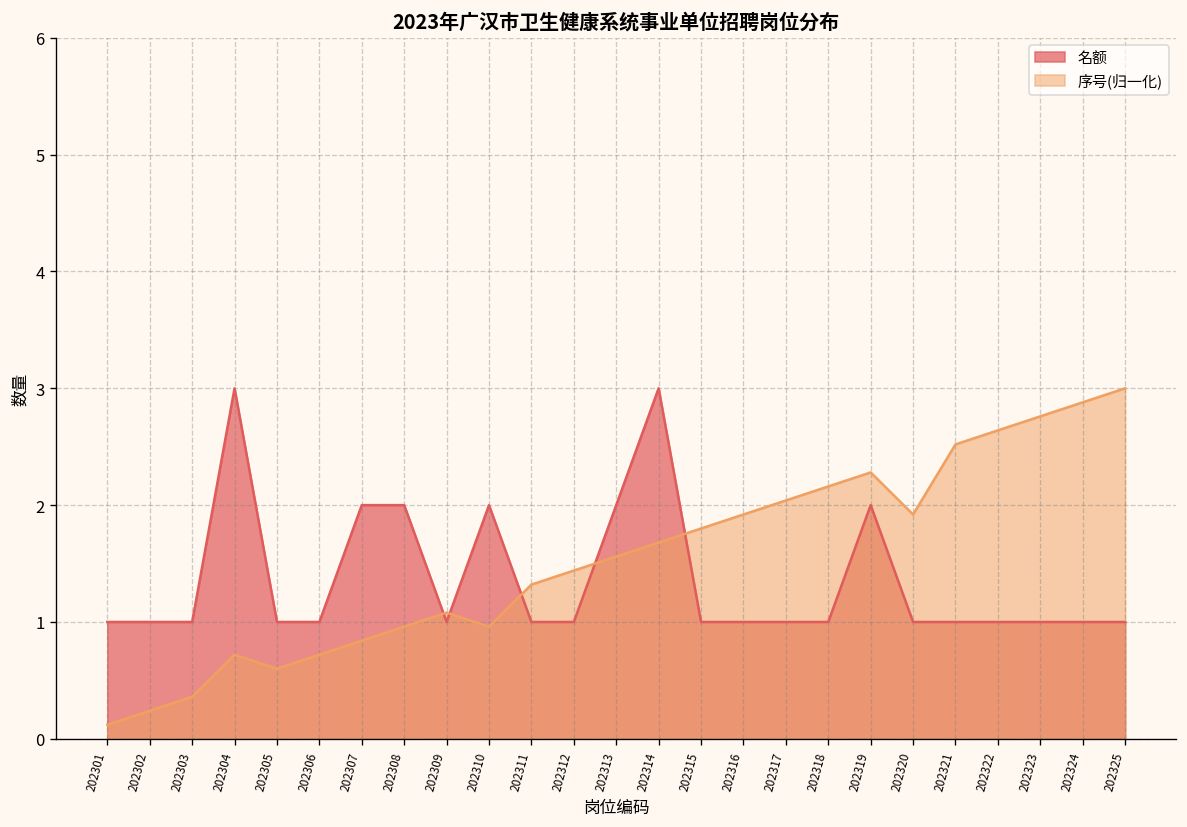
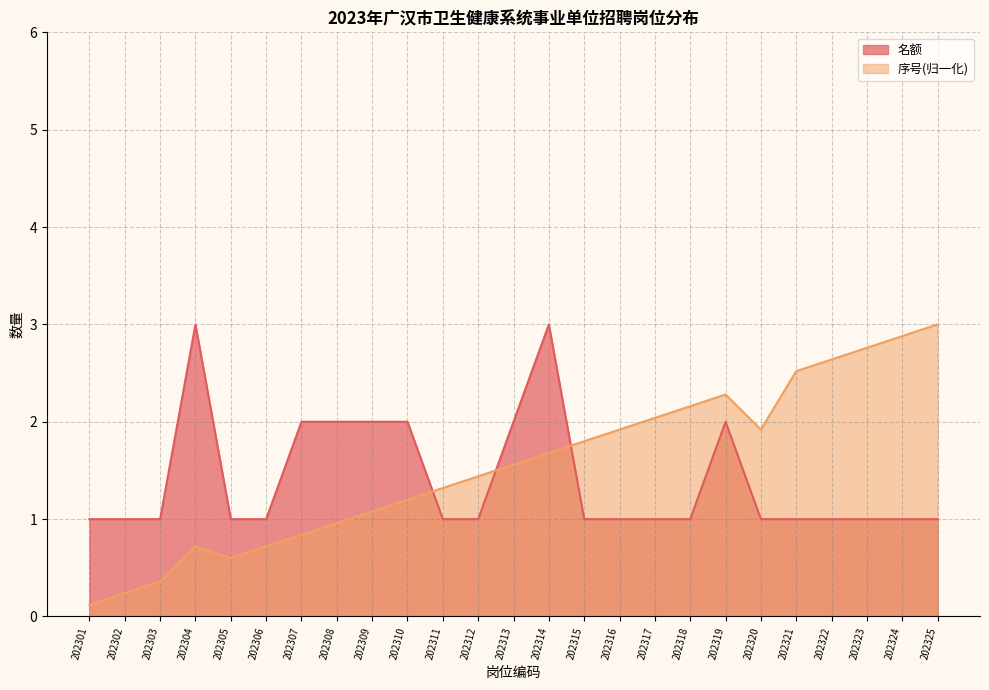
  {
    "名额": {
      "202301": 1,
      "202302": 1,
      "202303": 1,
      "202304": 3,
      "202305": 1,
      "202306": 1,
      "202307": 2,
      "202308": 2,
-     "202309": 1,
+     "202309": 2,
      "202310": 2,
      "202311": 1,
      "202312": 1,
      "202313": 2,
      "202314": 3,
      "202315": 1,
      "202316": 1,
      "202317": 1,
      "202318": 1,
      "202319": 2,
      "202320": 1,
      "202321": 1,
      "202322": 1,
      "202323": 1,
      "202324": 1,
      "202325": 1
    },
    "序号(归一化)": {
      "202301": 0.1,
      "202302": 0.2,
      "202303": 0.4,
      "202304": 0.7,
      "202305": 0.6,
      "202306": 0.7,
      "202307": 0.8,
      "202308": 1.0,
      "202309": 1.1,
-     "202310": 1.0,
+     "202310": 1.2,
      "202311": 1.3,
      "202312": 1.4,
      "202313": 1.6,
      "202314": 1.7,
      "202315": 1.8,
      "202316": 1.9,
      "202317": 2.0,
      "202318": 2.2,
      "202319": 2.3,
      "202320": 1.9,
      "202321": 2.5,
      "202322": 2.6,
      "202323": 2.8,
      "202324": 2.9,
      "202325": 3.0
    }
  }
